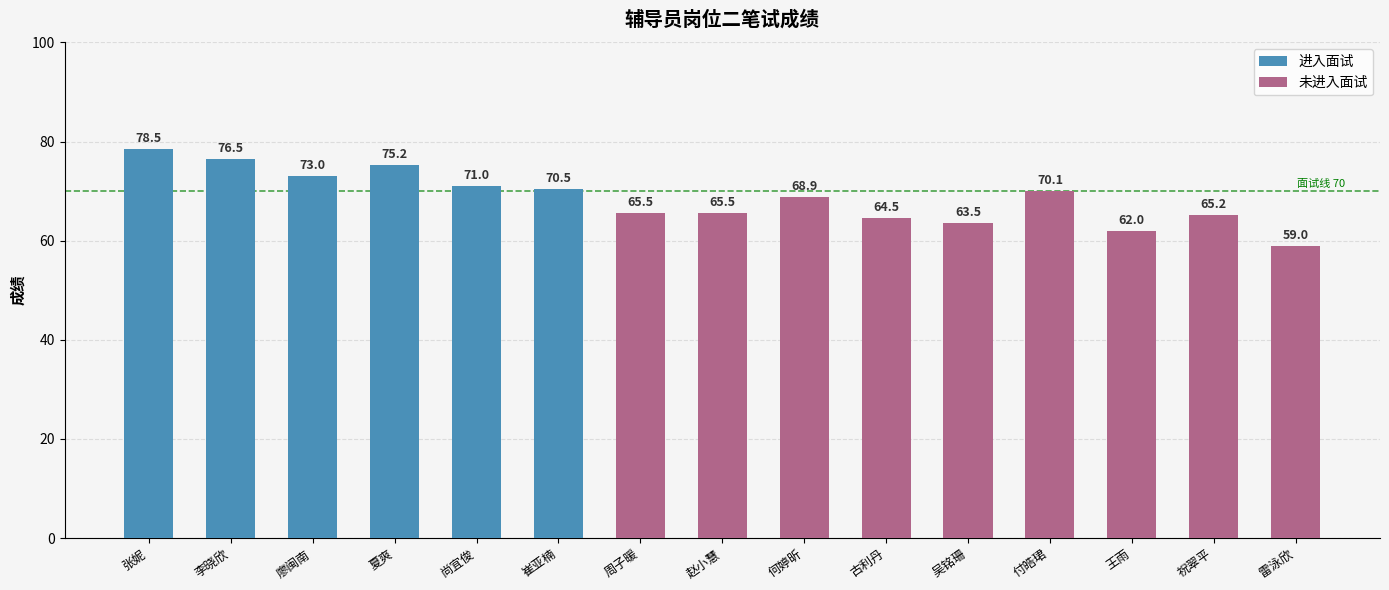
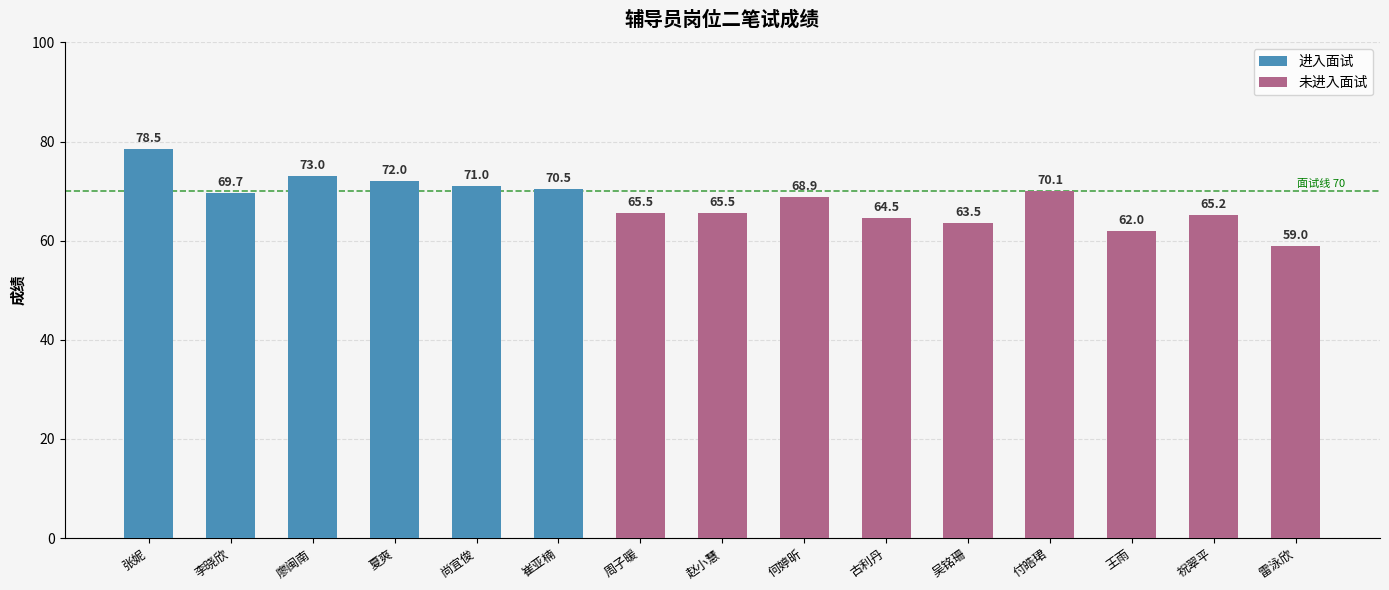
  {
    "进入面试": {
      "张妮": 78.5,
-     "李晓欣": 76.5,
+     "李晓欣": 69.7,
      "廖闽南": 73.0,
-     "夏爽": 75.2,
+     "夏爽": 72.0,
      "尚宜俊": 71.0,
      "崔亚楠": 70.5
    },
    "未进入面试": {
      "周子暖": 65.5,
      "赵小慧": 65.5,
      "何婷昕": 68.9,
      "古利丹": 64.5,
      "吴铭珊": 63.5,
      "付皓珺": 70.1,
      "王雨": 62.0,
      "祝翠平": 65.2,
      "雷泳欣": 59.0
    }
  }
